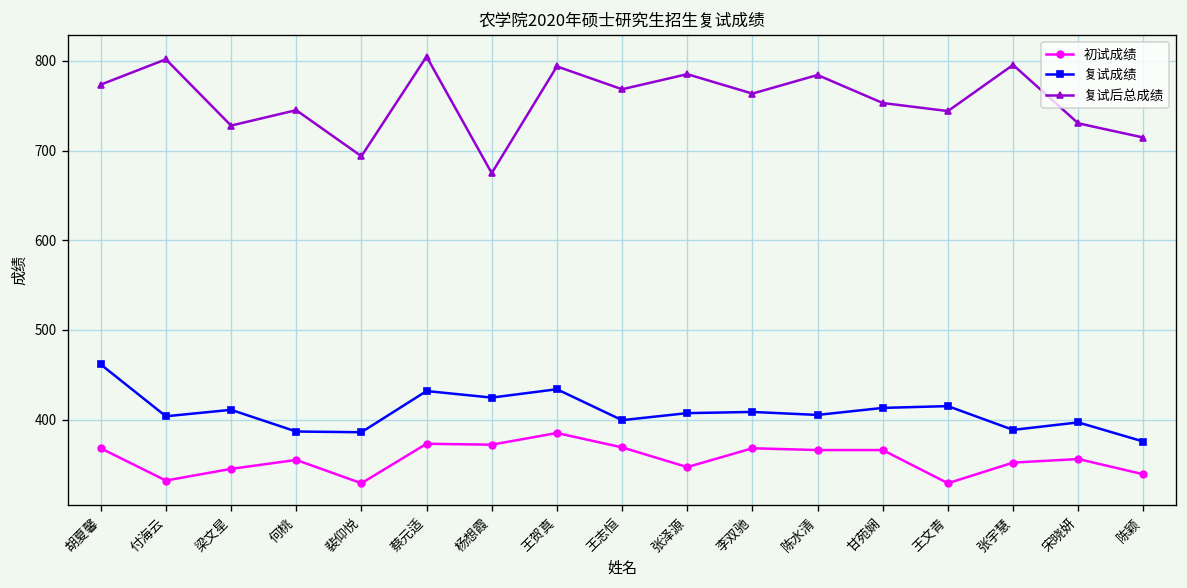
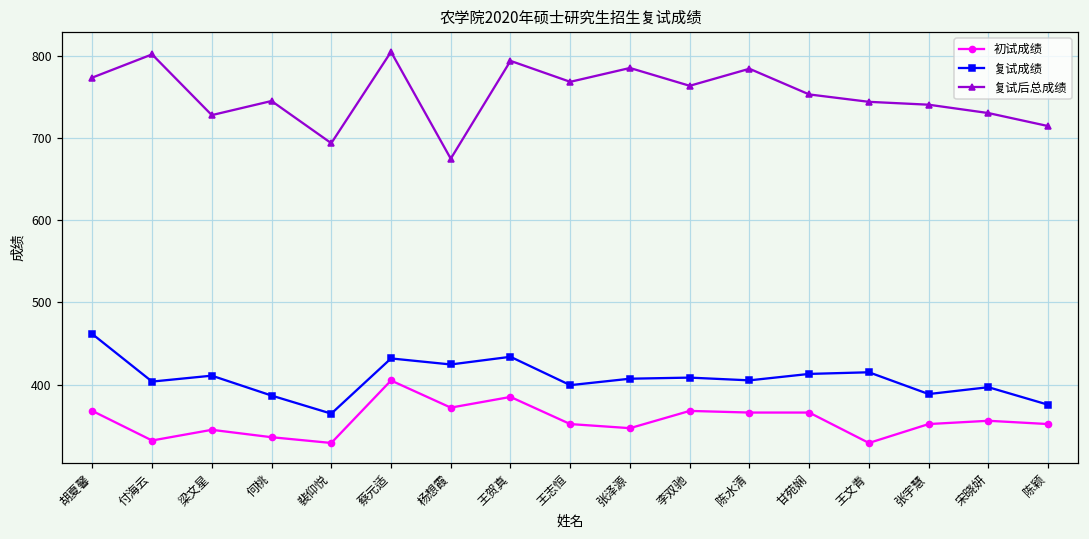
  {
    "初试成绩": {
      "胡夏馨": 370,
      "付海云": 330,
      "梁文星": 350,
-     "何桃": 360,
+     "何桃": 340,
      "裴仰悦": 330,
-     "蔡元适": 370,
+     "蔡元适": 410,
      "杨想霞": 370,
      "王贺真": 390,
-     "王志恒": 370,
+     "王志恒": 350,
      "张泽源": 350,
      "李双驰": 370,
      "陈水清": 370,
      "甘苑娴": 370,
      "王文青": 330,
      "张宇慧": 350,
      "宋晓妍": 360,
-     "陈颖": 340
+     "陈颖": 350
    },
    "复试成绩": {
      "胡夏馨": 460,
      "付海云": 400,
      "梁文星": 410,
      "何桃": 390,
-     "裴仰悦": 390,
+     "裴仰悦": 360,
      "蔡元适": 430,
      "杨想霞": 420,
      "王贺真": 430,
      "王志恒": 400,
      "张泽源": 410,
      "李双驰": 410,
      "陈水清": 410,
      "甘苑娴": 410,
      "王文青": 420,
      "张宇慧": 390,
      "宋晓妍": 400,
      "陈颖": 380
    },
    "复试后总成绩": {
      "胡夏馨": 770,
      "付海云": 800,
      "梁文星": 730,
      "何桃": 750,
      "裴仰悦": 690,
      "蔡元适": 800,
      "杨想霞": 670,
      "王贺真": 790,
      "王志恒": 770,
      "张泽源": 790,
      "李双驰": 760,
      "陈水清": 780,
      "甘苑娴": 750,
      "王文青": 740,
-     "张宇慧": 800,
+     "张宇慧": 740,
      "宋晓妍": 730,
      "陈颖": 710
    }
  }
